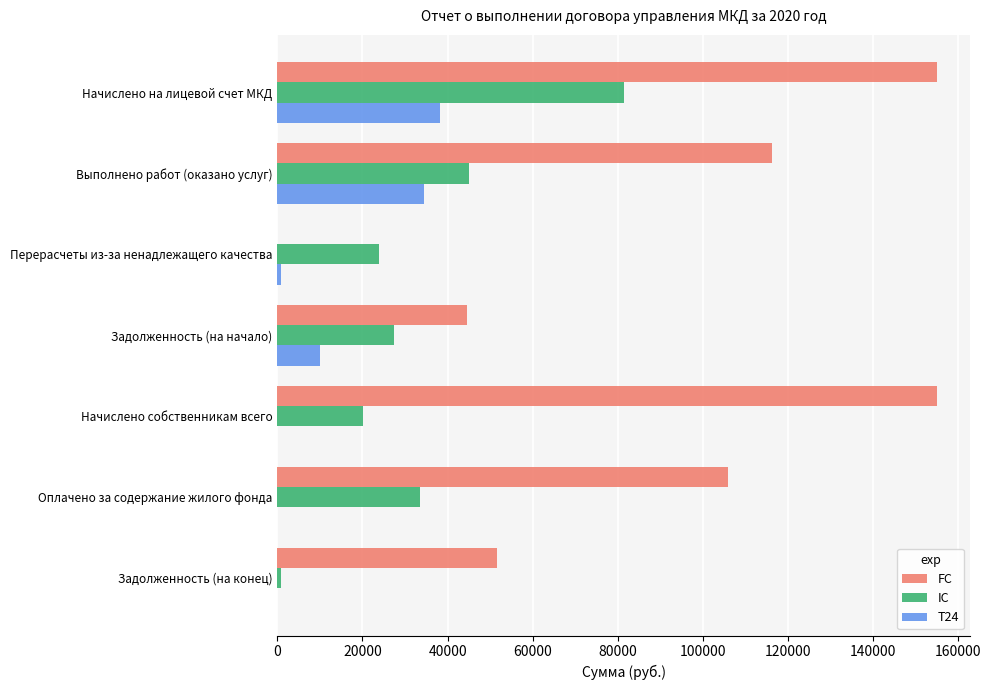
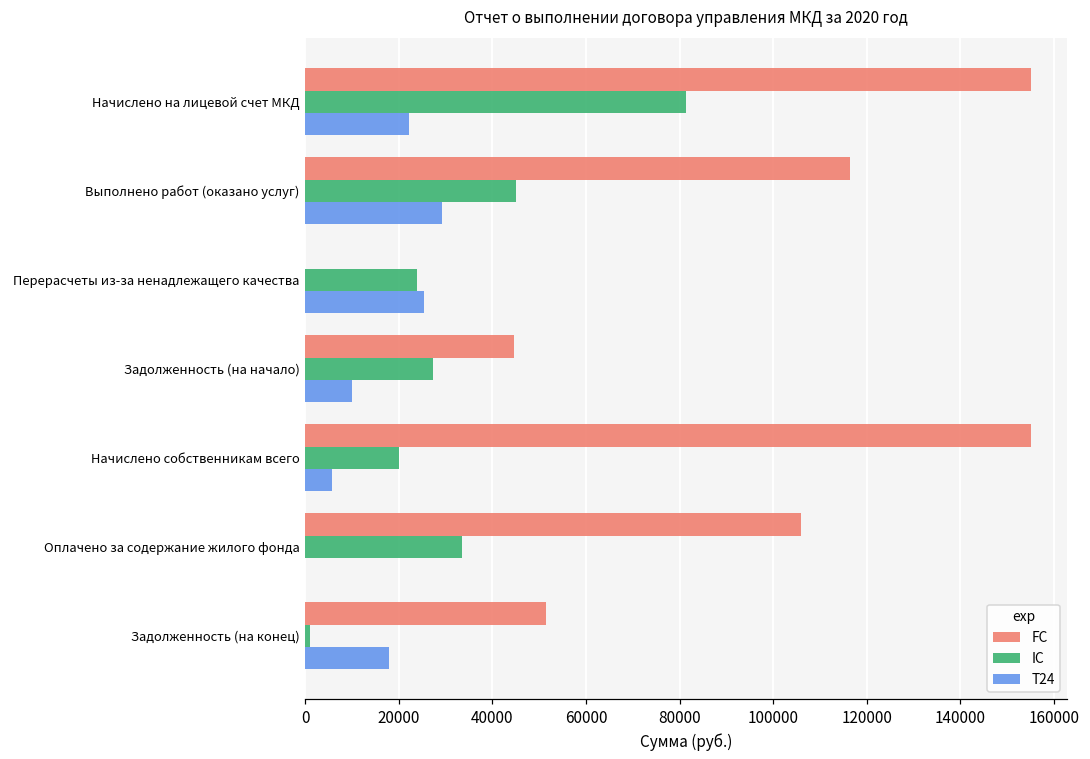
  {
    "FC": {
      "Начислено на лицевой счет МКД": 155000,
      "Выполнено работ (оказано услуг)": 116000,
      "Перерасчеты из-за ненадлежащего качества": 0,
      "Задолженность (на начало)": 45000,
      "Начислено собственникам всего": 155000,
      "Оплачено за содержание жилого фонда": 106000,
      "Задолженность (на конец)": 52000
    },
    "IC": {
      "Начислено на лицевой счет МКД": 81000,
      "Выполнено работ (оказано услуг)": 45000,
      "Перерасчеты из-за ненадлежащего качества": 24000,
      "Задолженность (на начало)": 27000,
      "Начислено собственникам всего": 20000,
      "Оплачено за содержание жилого фонда": 34000,
      "Задолженность (на конец)": 1000
    },
    "T24": {
-     "Начислено на лицевой счет МКД": 38000,
-     "Выполнено работ (оказано услуг)": 35000,
-     "Перерасчеты из-за ненадлежащего качества": 1000,
+     "Начислено на лицевой счет МКД": 22000,
+     "Выполнено работ (оказано услуг)": 29000,
+     "Перерасчеты из-за ненадлежащего качества": 25000,
      "Задолженность (на начало)": 10000,
-     "Начислено собственникам всего": 0,
+     "Начислено собственникам всего": 6000,
      "Оплачено за содержание жилого фонда": 0,
-     "Задолженность (на конец)": 0
+     "Задолженность (на конец)": 18000
    }
  }
